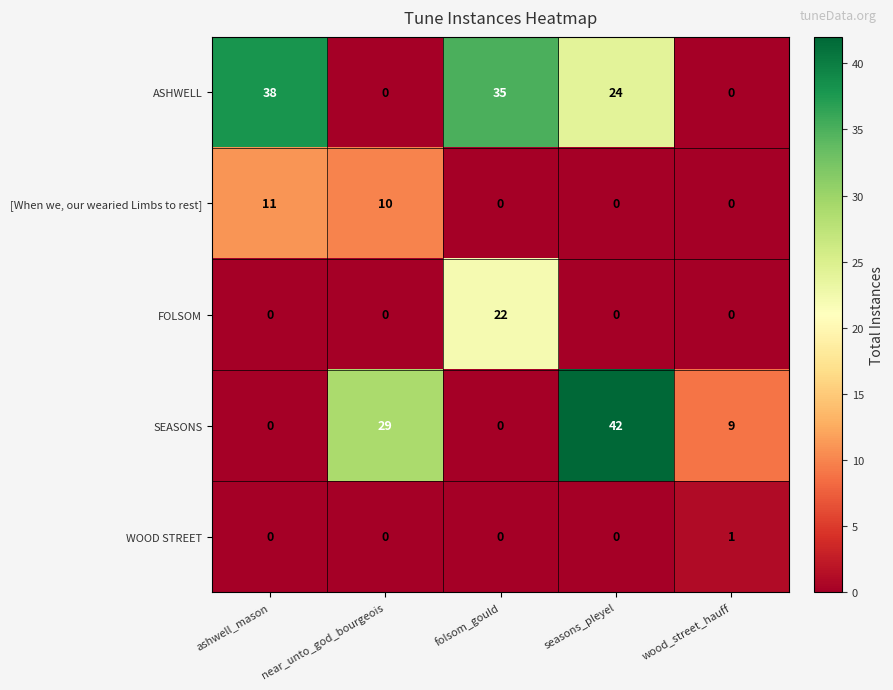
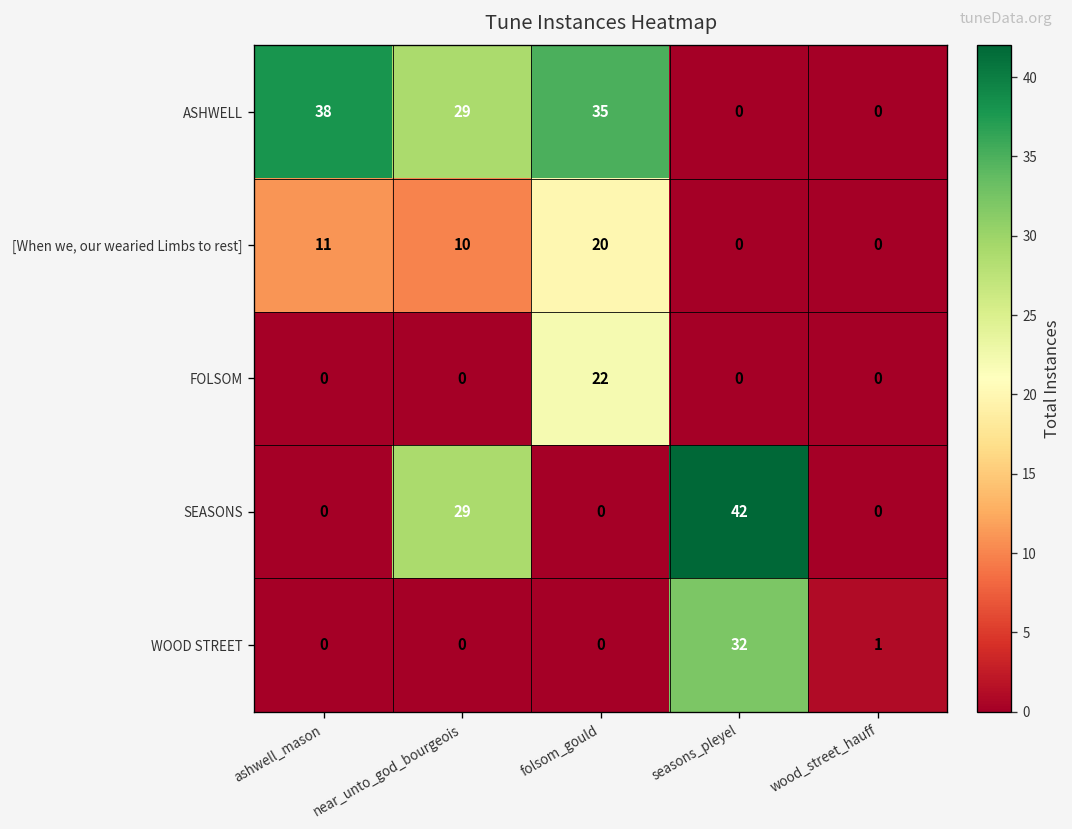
  {
    "ASHWELL": {
      "ashwell_mason": 38,
-     "near_unto_god_bourgeois": 0,
+     "near_unto_god_bourgeois": 29,
      "folsom_gould": 35,
-     "seasons_pleyel": 24,
+     "seasons_pleyel": 0,
      "wood_street_hauff": 0
    },
    "[When we, our wearied Limbs to rest]": {
      "ashwell_mason": 11,
      "near_unto_god_bourgeois": 10,
-     "folsom_gould": 0,
+     "folsom_gould": 20,
      "seasons_pleyel": 0,
      "wood_street_hauff": 0
    },
    "FOLSOM": {
      "ashwell_mason": 0,
      "near_unto_god_bourgeois": 0,
      "folsom_gould": 22,
      "seasons_pleyel": 0,
      "wood_street_hauff": 0
    },
    "SEASONS": {
      "ashwell_mason": 0,
      "near_unto_god_bourgeois": 29,
      "folsom_gould": 0,
      "seasons_pleyel": 42,
-     "wood_street_hauff": 9
+     "wood_street_hauff": 0
    },
    "WOOD STREET": {
      "ashwell_mason": 0,
      "near_unto_god_bourgeois": 0,
      "folsom_gould": 0,
-     "seasons_pleyel": 0,
+     "seasons_pleyel": 32,
      "wood_street_hauff": 1
    }
  }
